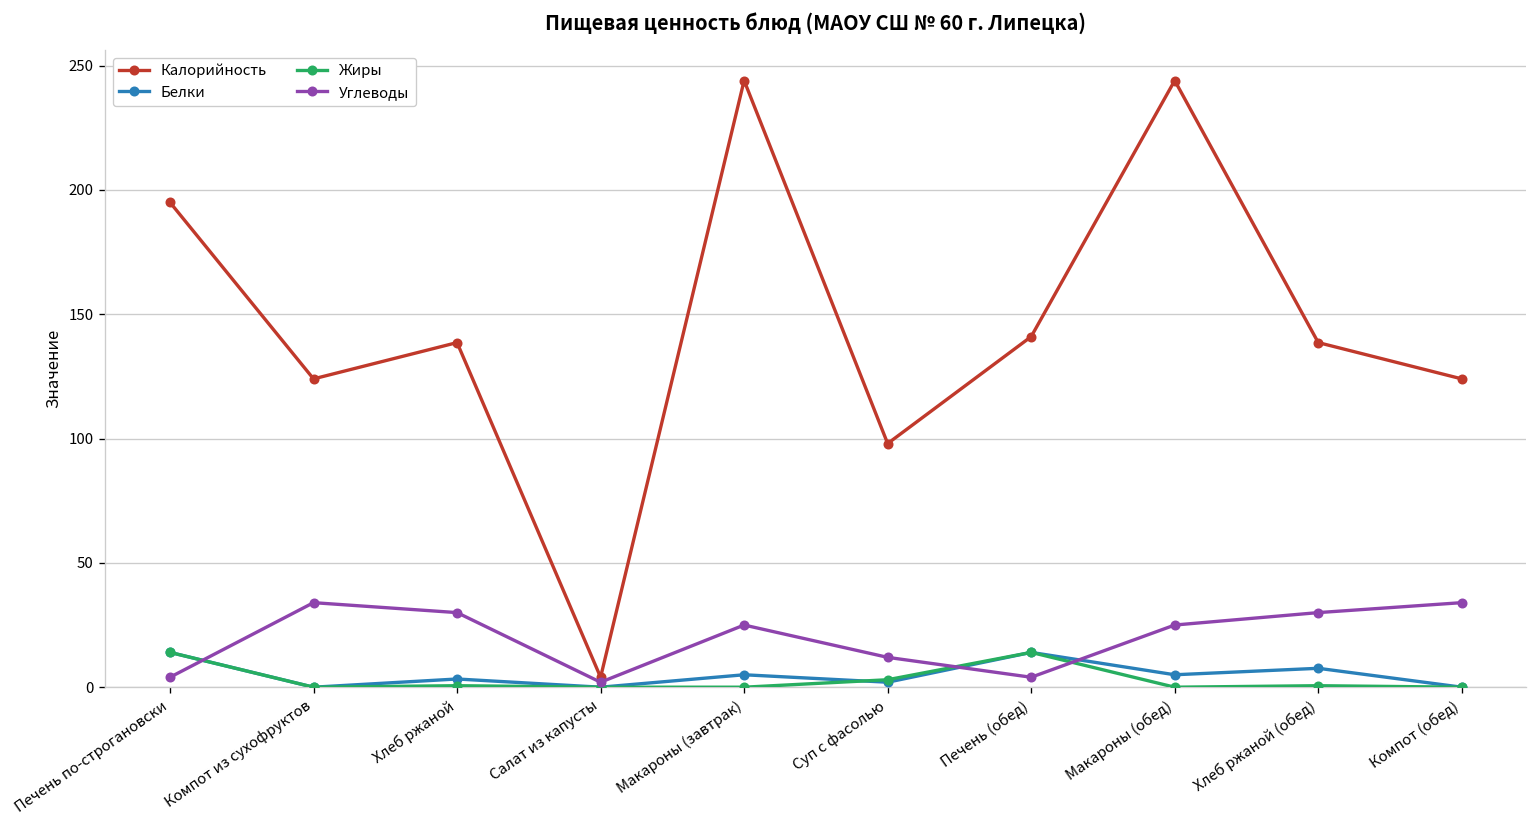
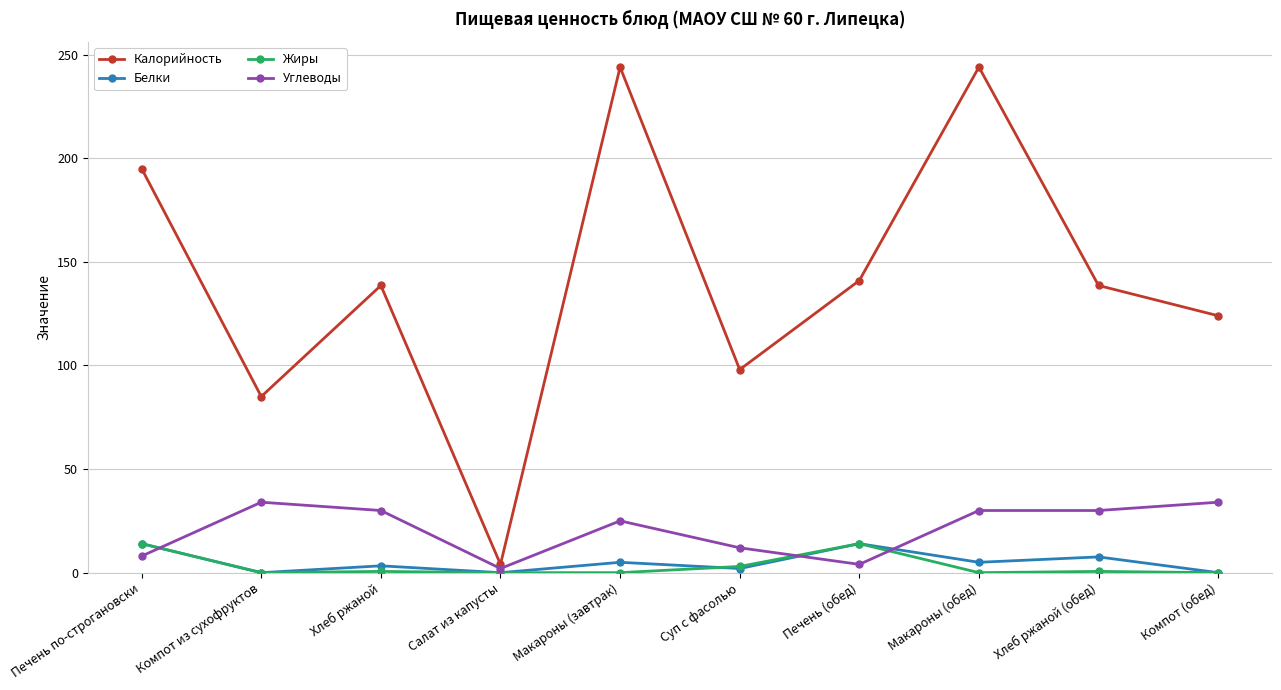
  {
    "Калорийность": {
      "Печень по-строгановски": 195,
-     "Компот из сухофруктов": 124,
+     "Компот из сухофруктов": 85,
      "Хлеб ржаной": 139,
      "Салат из капусты": 4,
      "Макароны (завтрак)": 244,
      "Суп с фасолью": 98,
      "Печень (обед)": 141,
      "Макароны (обед)": 244,
      "Хлеб ржаной (обед)": 139,
      "Компот (обед)": 124
    },
    "Белки": {
      "Хлеб ржаной": 3,
      "Макароны (завтрак)": 5,
      "Макароны (обед)": 5,
      "Хлеб ржаной (обед)": 8
    },
    "Жиры": {
      "Хлеб ржаной": 1,
      "Макароны (завтрак)": 0,
      "Макароны (обед)": 0,
      "Хлеб ржаной (обед)": 1
    },
    "Углеводы": {
-     "Печень по-строгановски": 4,
+     "Печень по-строгановски": 8,
      "Компот из сухофруктов": 34,
      "Хлеб ржаной": 30,
      "Салат из капусты": 2,
      "Макароны (завтрак)": 25,
      "Суп с фасолью": 12,
      "Печень (обед)": 4,
-     "Макароны (обед)": 25,
+     "Макароны (обед)": 30,
      "Хлеб ржаной (обед)": 30,
      "Компот (обед)": 34
    }
  }
